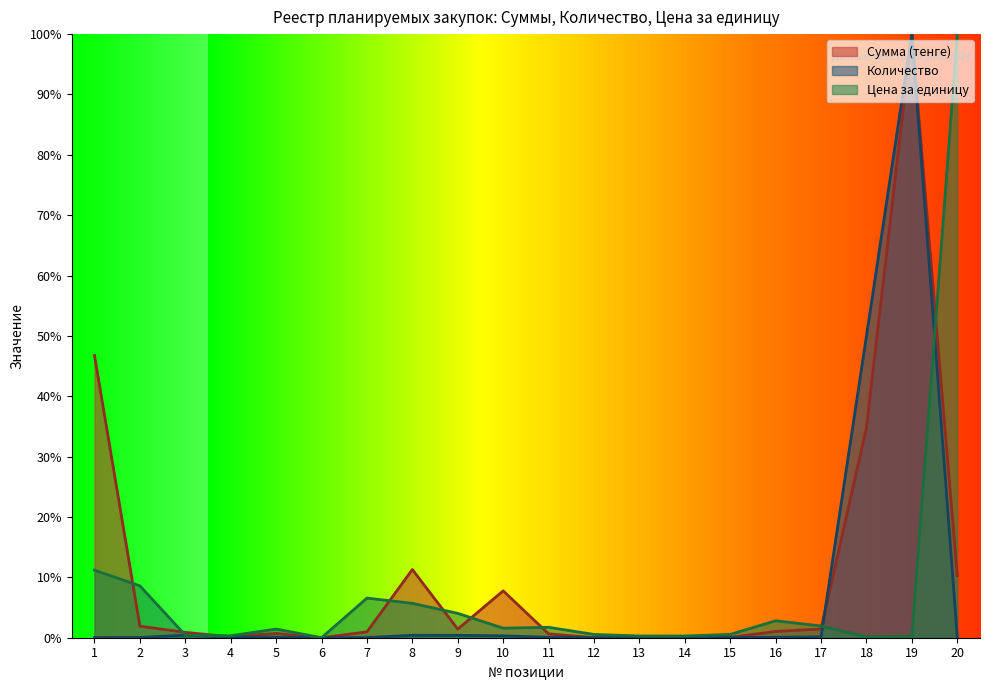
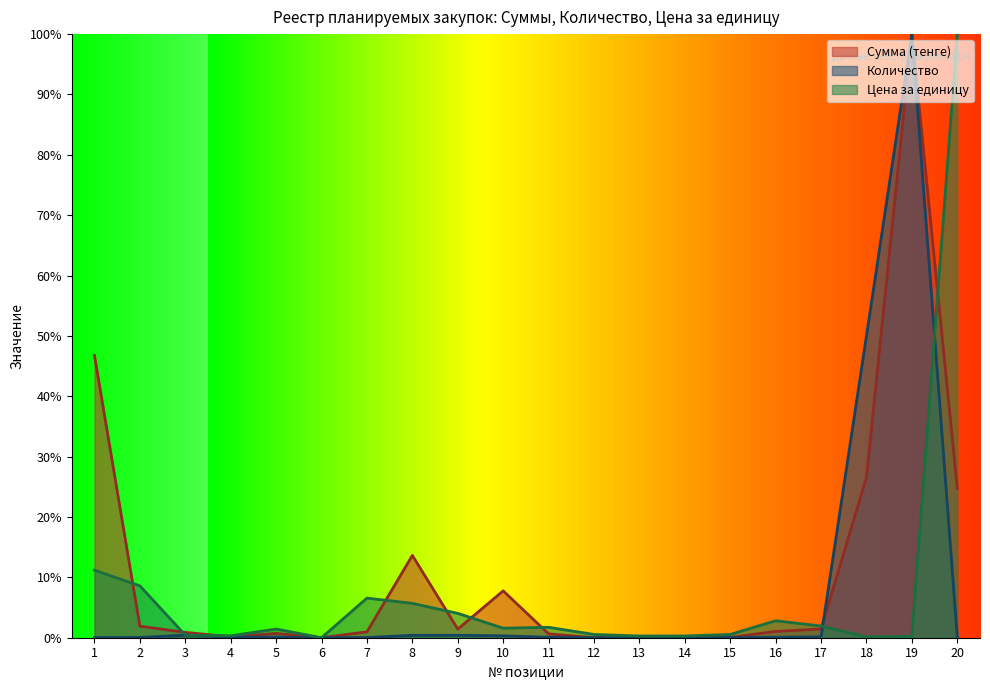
  {
    "Сумма (тенге)": {
      "1": "47%",
      "2": "2%",
      "3": "1%",
      "5": "1%",
      "7": "1%",
-     "8": "11%",
+     "8": "14%",
      "9": "1%",
      "10": "8%",
      "11": "1%",
      "16": "1%",
      "17": "1%",
-     "18": "35%",
-     "20": "10%"
+     "18": "27%",
+     "20": "25%"
    }
  }
